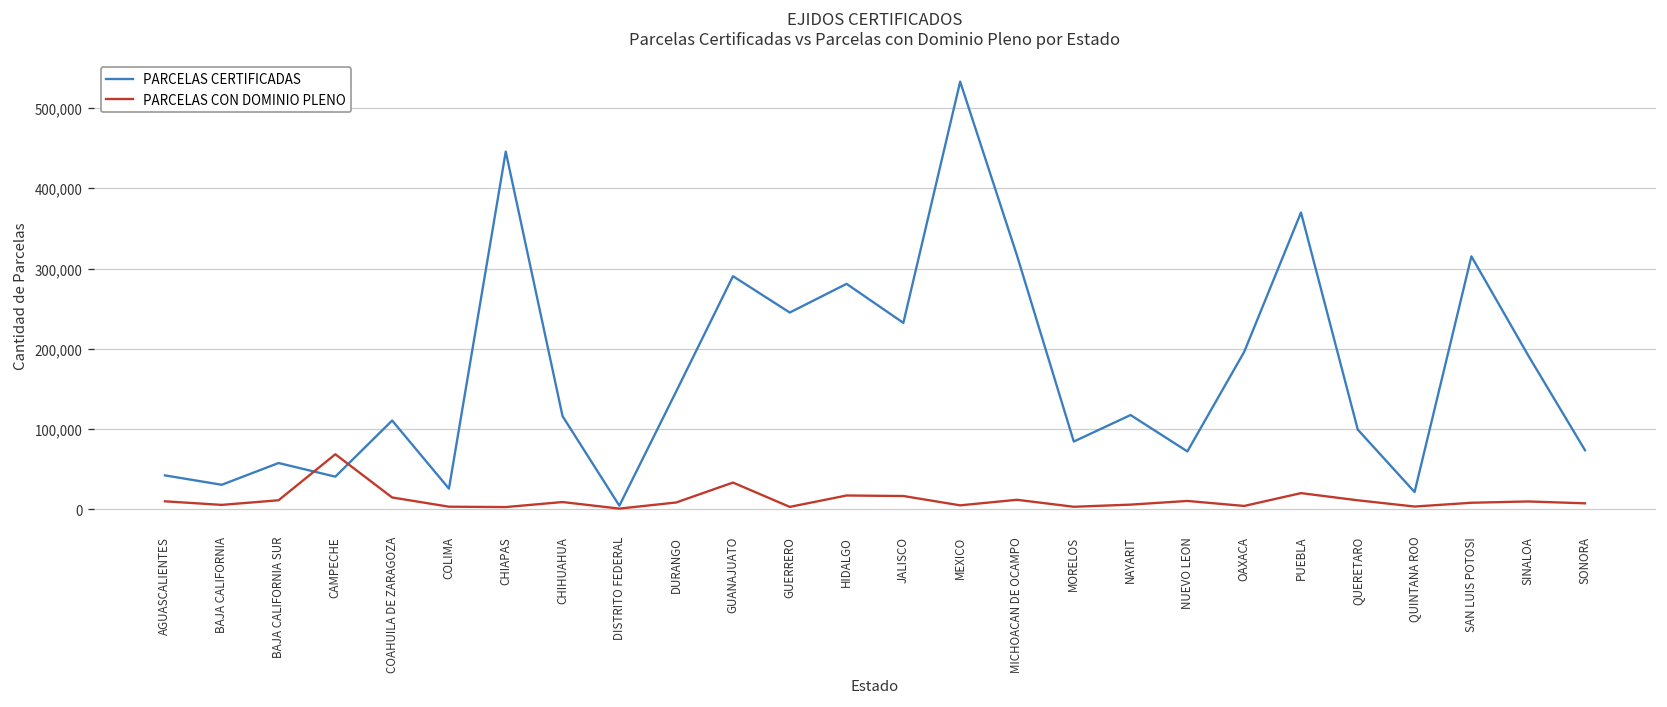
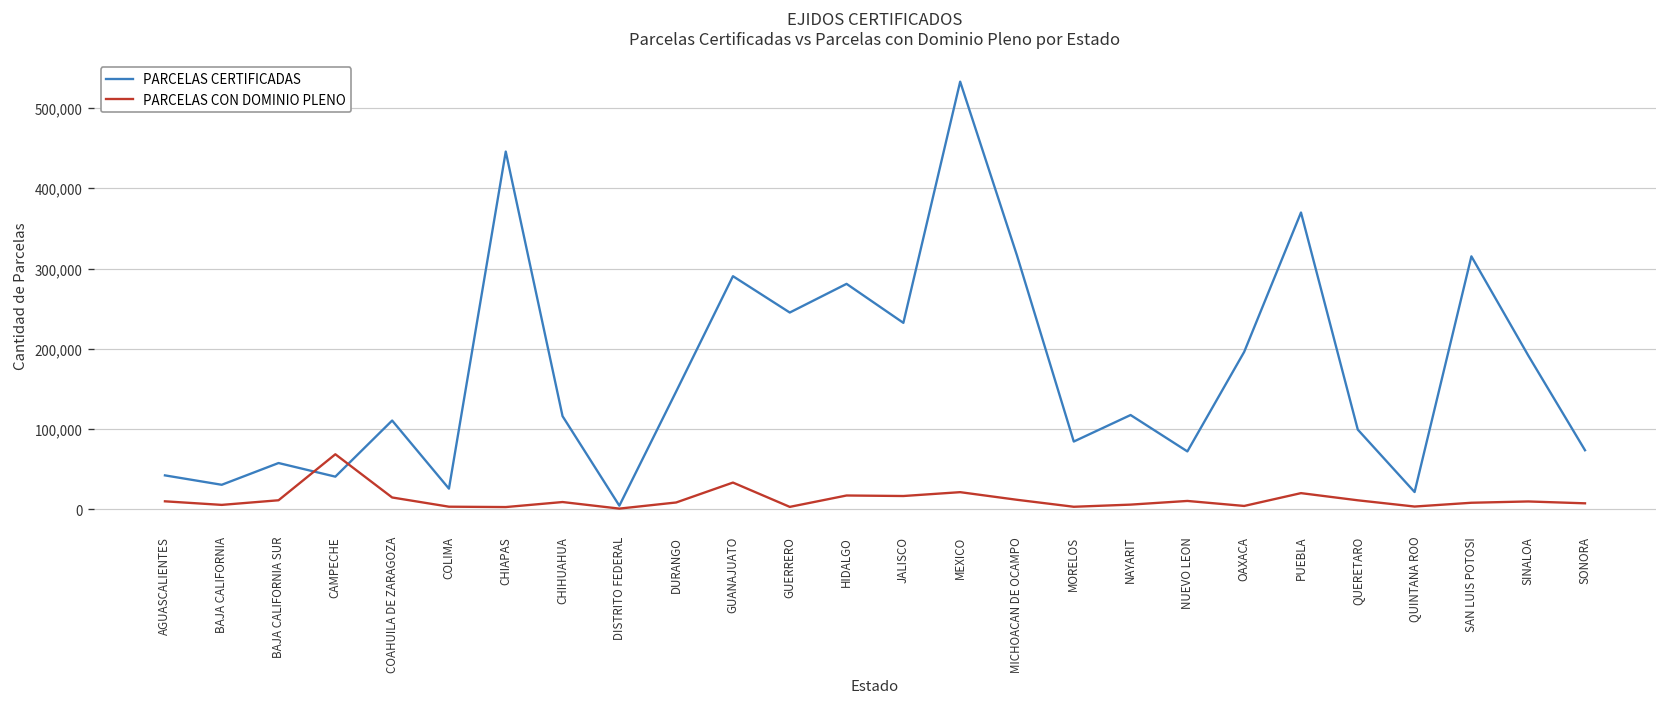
  {
    "PARCELAS CERTIFICADAS": {
      "AGUASCALIENTES": "40,000",
      "BAJA CALIFORNIA": "30,000",
      "BAJA CALIFORNIA SUR": "60,000",
      "CAMPECHE": "40,000",
      "COAHUILA DE ZARAGOZA": "110,000",
      "COLIMA": "30,000",
      "CHIAPAS": "450,000",
      "CHIHUAHUA": "120,000",
      "DURANGO": "150,000",
      "GUANAJUATO": "290,000",
      "GUERRERO": "250,000",
      "HIDALGO": "280,000",
      "JALISCO": "230,000",
      "MEXICO": "530,000",
      "MICHOACAN DE OCAMPO": "320,000",
      "MORELOS": "80,000",
      "NAYARIT": "120,000",
      "NUEVO LEON": "70,000",
      "OAXACA": "200,000",
      "PUEBLA": "370,000",
      "QUERETARO": "100,000",
      "QUINTANA ROO": "20,000",
      "SAN LUIS POTOSI": "320,000",
      "SINALOA": "190,000",
      "SONORA": "70,000"
    },
    "PARCELAS CON DOMINIO PLENO": {
      "AGUASCALIENTES": "10,000",
      "BAJA CALIFORNIA": "10,000",
      "BAJA CALIFORNIA SUR": "10,000",
      "CAMPECHE": "70,000",
      "COAHUILA DE ZARAGOZA": "10,000",
      "COLIMA": "0",
      "CHIAPAS": "0",
      "CHIHUAHUA": "10,000",
      "DURANGO": "10,000",
      "GUANAJUATO": "30,000",
      "GUERRERO": "0",
      "HIDALGO": "20,000",
      "JALISCO": "20,000",
-     "MEXICO": "0",
+     "MEXICO": "20,000",
      "MICHOACAN DE OCAMPO": "10,000",
      "MORELOS": "0",
      "NAYARIT": "10,000",
      "NUEVO LEON": "10,000",
      "OAXACA": "0",
      "PUEBLA": "20,000",
      "QUERETARO": "10,000",
      "QUINTANA ROO": "0",
      "SAN LUIS POTOSI": "10,000",
      "SINALOA": "10,000",
      "SONORA": "10,000"
    }
  }
